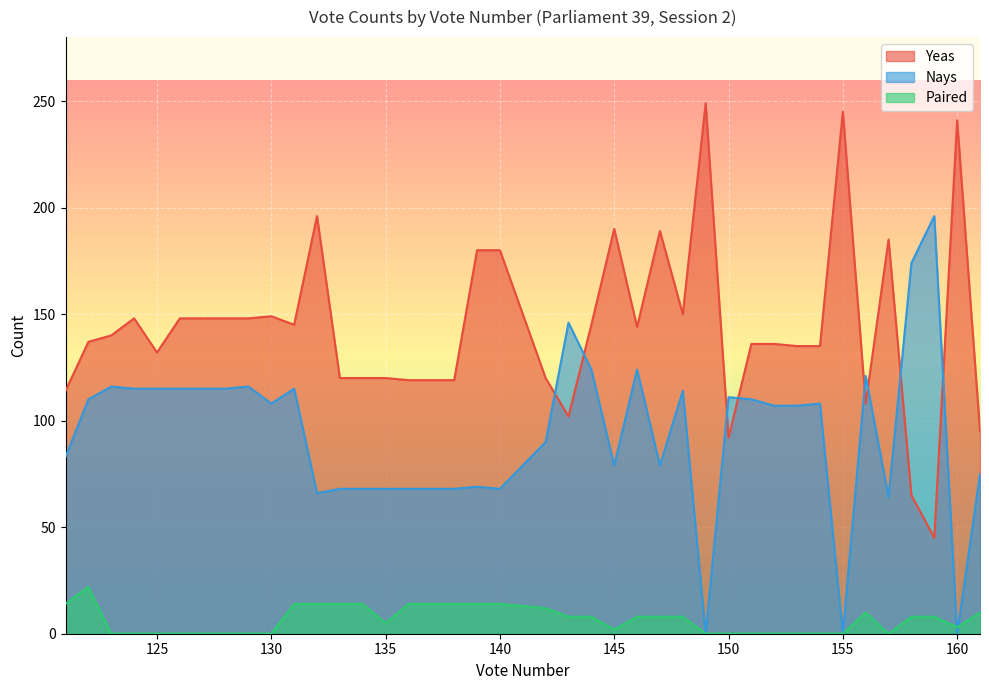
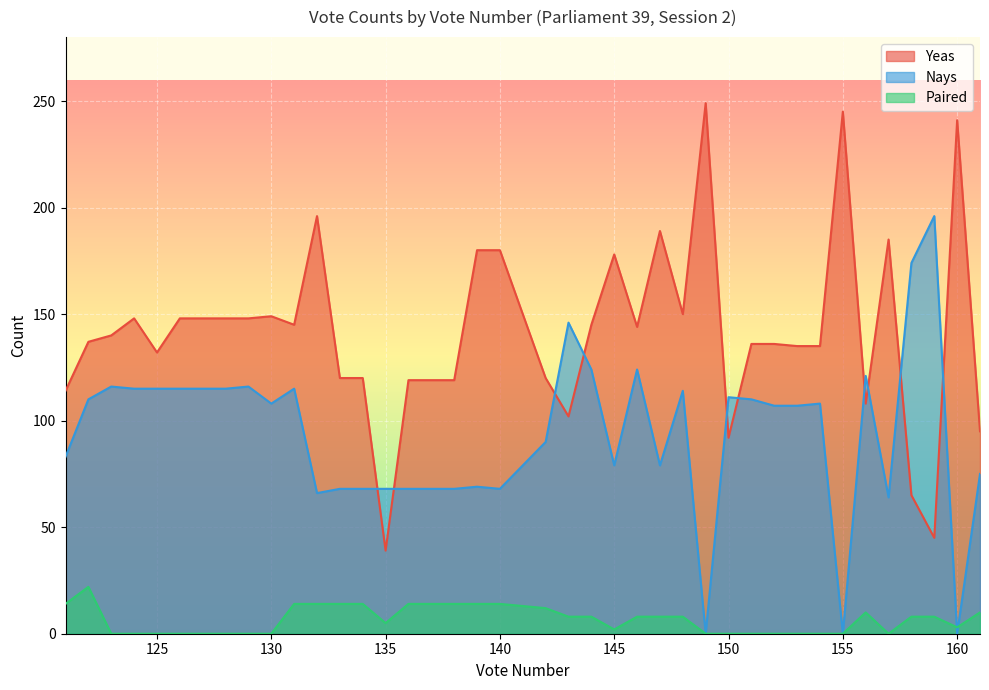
  {
    "Yeas": {
      "125": 132,
      "130": 149,
-     "135": 120,
+     "135": 39,
      "140": 180,
-     "145": 190,
+     "145": 178,
      "150": 92,
      "155": 245,
      "160": 241
    },
    "Nays": {
      "125": 115,
      "130": 108,
      "135": 68,
      "140": 68,
      "145": 79,
      "150": 111,
      "160": 0
    },
    "Paired": {
      "125": 0,
      "130": 0,
      "135": 5,
      "140": 14,
      "145": 2,
      "150": 0,
      "160": 3
    }
  }
